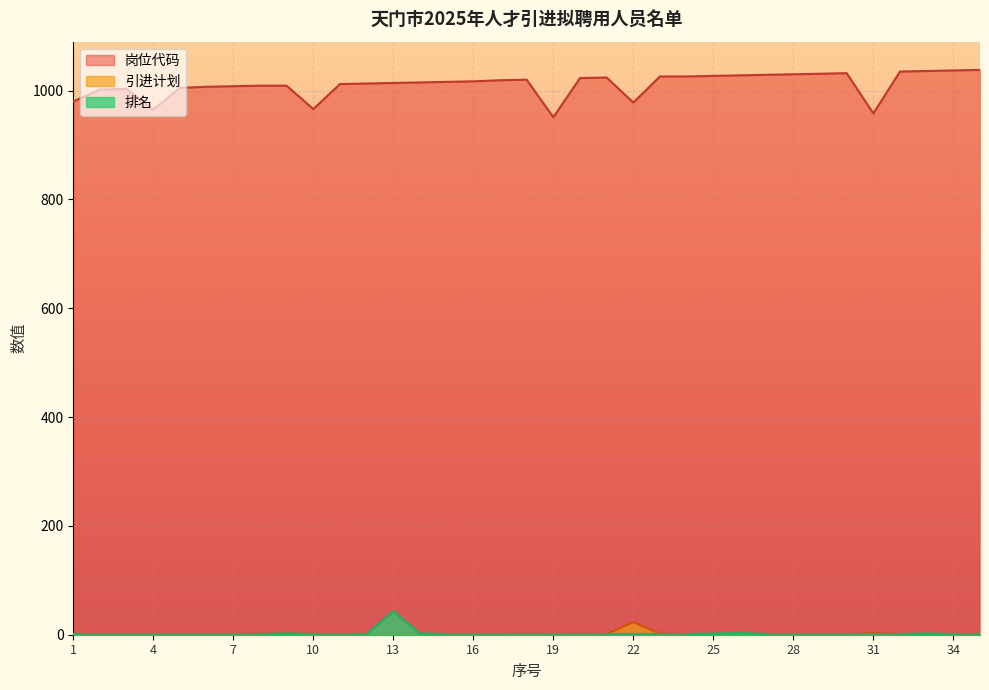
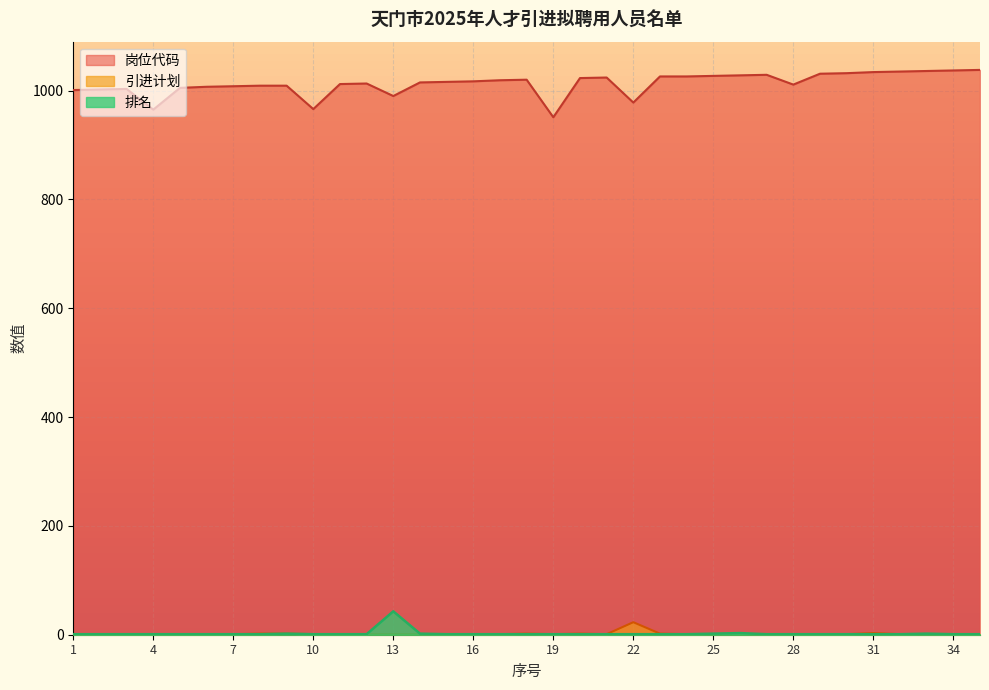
  {
    "岗位代码": {
-     "1": 980,
+     "1": 1000,
      "7": 1010,
      "10": 970,
-     "13": 1010,
+     "13": 990,
      "16": 1020,
      "19": 950,
      "22": 980,
      "25": 1030,
-     "28": 1030,
-     "31": 960,
+     "28": 1010,
+     "31": 1030,
      "34": 1040
    },
    "引进计划": {
      "13": 0,
      "22": 20
    },
    "排名": {
      "13": 40,
      "22": 0
    }
  }
